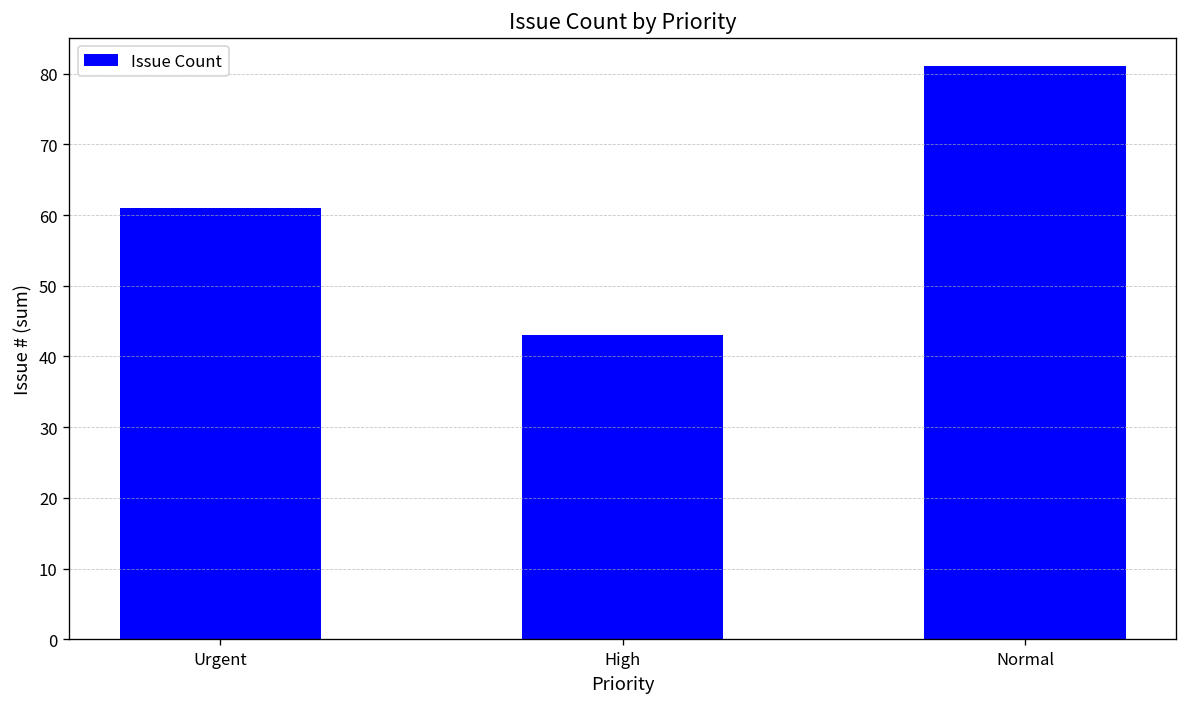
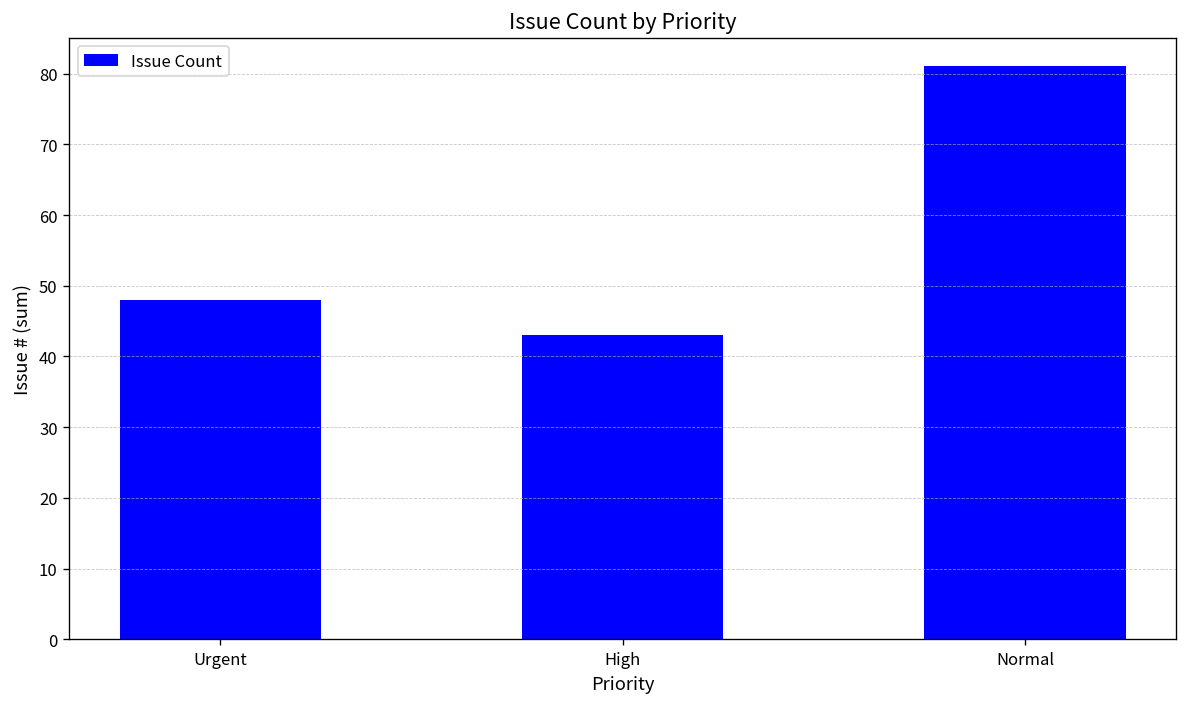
  {
-   "Urgent": 61,
+   "Urgent": 48,
    "High": 43,
    "Normal": 81
  }
